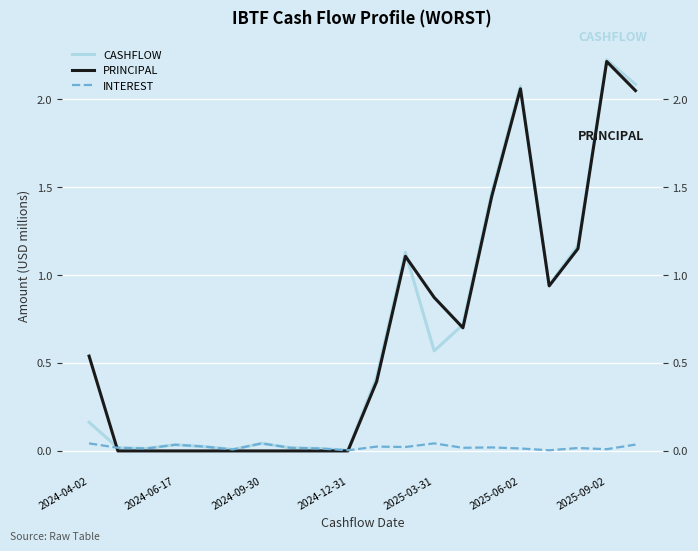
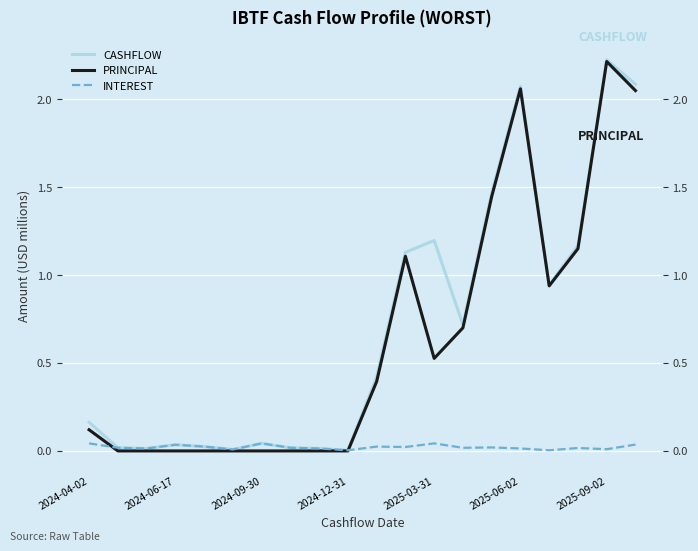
  {
    "CASHFLOW": {
      "2024-04-02": 0.16,
-     "2025-03-31": 0.57
+     "2025-03-31": 1.20
    },
    "PRINCIPAL": {
-     "2024-04-02": 0.54,
+     "2024-04-02": 0.12,
      "2024-06-17": 0.00,
      "2024-09-30": 0.00,
-     "2025-03-31": 0.87
+     "2025-03-31": 0.53
    },
    "INTEREST": {
      "2024-04-02": 0.04,
      "2025-03-31": 0.04,
      "2025-06-02": 0.01,
      "2025-09-02": 0.01
    }
  }
